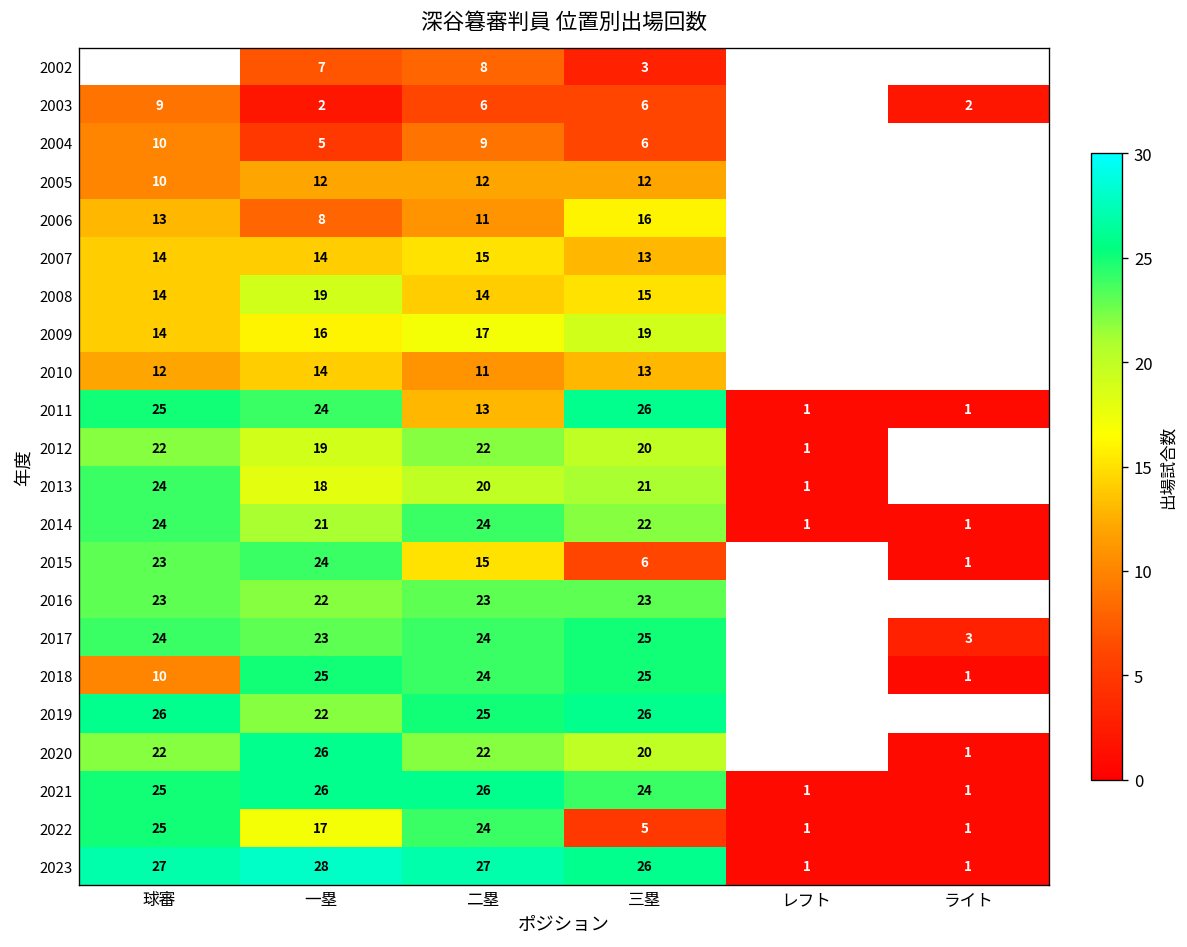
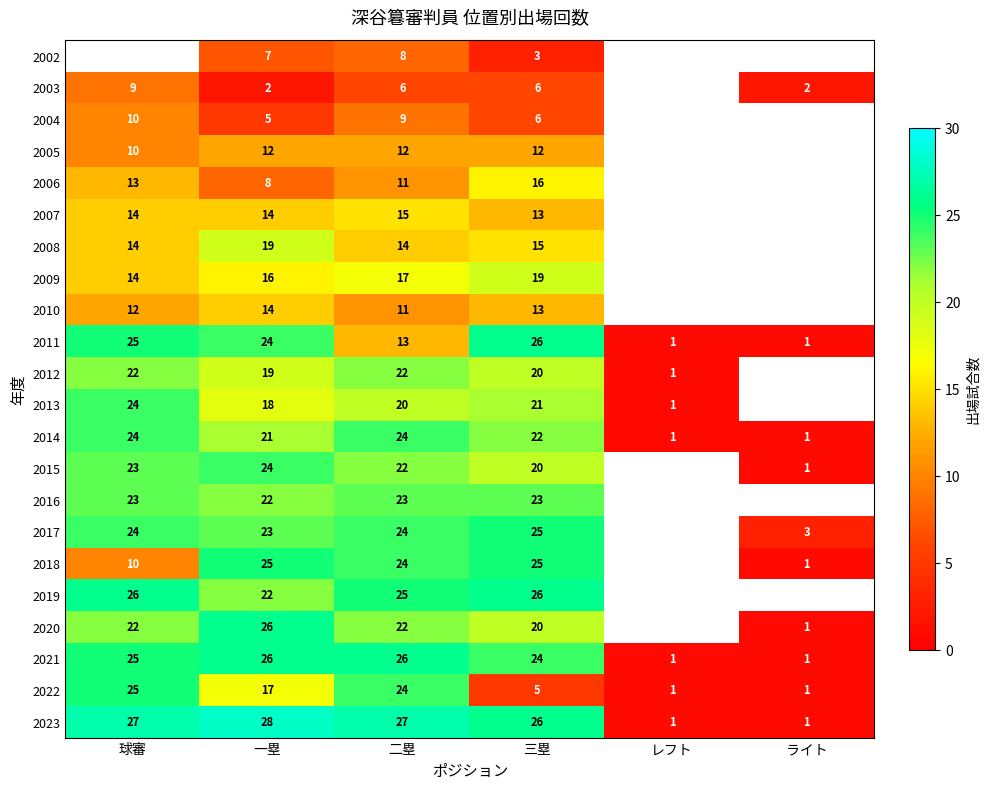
  {
    "2002": {
      "一塁": 7,
      "二塁": 8,
      "三塁": 3
    },
    "2003": {
      "球審": 9,
      "一塁": 2,
      "二塁": 6,
      "三塁": 6,
      "ライト": 2
    },
    "2004": {
      "球審": 10,
      "一塁": 5,
      "二塁": 9,
      "三塁": 6
    },
    "2005": {
      "球審": 10,
      "一塁": 12,
      "二塁": 12,
      "三塁": 12
    },
    "2006": {
      "球審": 13,
      "一塁": 8,
      "二塁": 11,
      "三塁": 16
    },
    "2007": {
      "球審": 14,
      "一塁": 14,
      "二塁": 15,
      "三塁": 13
    },
    "2008": {
      "球審": 14,
      "一塁": 19,
      "二塁": 14,
      "三塁": 15
    },
    "2009": {
      "球審": 14,
      "一塁": 16,
      "二塁": 17,
      "三塁": 19
    },
    "2010": {
      "球審": 12,
      "一塁": 14,
      "二塁": 11,
      "三塁": 13
    },
    "2011": {
      "球審": 25,
      "一塁": 24,
      "二塁": 13,
      "三塁": 26,
      "レフト": 1,
      "ライト": 1
    },
    "2012": {
      "球審": 22,
      "一塁": 19,
      "二塁": 22,
      "三塁": 20,
      "レフト": 1
    },
    "2013": {
      "球審": 24,
      "一塁": 18,
      "二塁": 20,
      "三塁": 21,
      "レフト": 1
    },
    "2014": {
      "球審": 24,
      "一塁": 21,
      "二塁": 24,
      "三塁": 22,
      "レフト": 1,
      "ライト": 1
    },
    "2015": {
      "球審": 23,
      "一塁": 24,
-     "二塁": 15,
-     "三塁": 6,
+     "二塁": 22,
+     "三塁": 20,
      "ライト": 1
    },
    "2016": {
      "球審": 23,
      "一塁": 22,
      "二塁": 23,
      "三塁": 23
    },
    "2017": {
      "球審": 24,
      "一塁": 23,
      "二塁": 24,
      "三塁": 25,
      "ライト": 3
    },
    "2018": {
      "球審": 10,
      "一塁": 25,
      "二塁": 24,
      "三塁": 25,
      "ライト": 1
    },
    "2019": {
      "球審": 26,
      "一塁": 22,
      "二塁": 25,
      "三塁": 26
    },
    "2020": {
      "球審": 22,
      "一塁": 26,
      "二塁": 22,
      "三塁": 20,
      "ライト": 1
    },
    "2021": {
      "球審": 25,
      "一塁": 26,
      "二塁": 26,
      "三塁": 24,
      "レフト": 1,
      "ライト": 1
    },
    "2022": {
      "球審": 25,
      "一塁": 17,
      "二塁": 24,
      "三塁": 5,
      "レフト": 1,
      "ライト": 1
    },
    "2023": {
      "球審": 27,
      "一塁": 28,
      "二塁": 27,
      "三塁": 26,
      "レフト": 1,
      "ライト": 1
    }
  }
